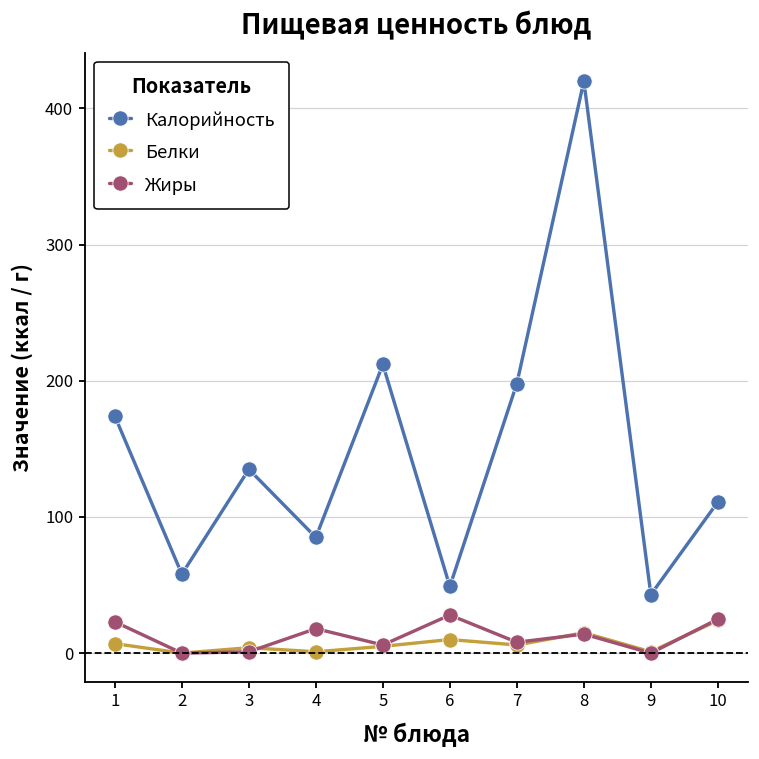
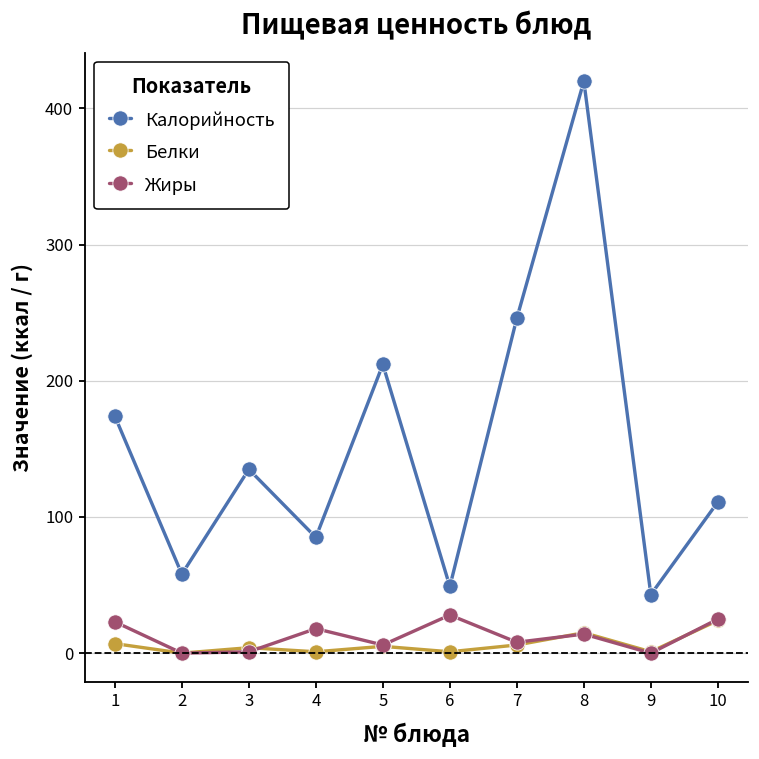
  {
    "Калорийность": {
      "1": 174,
      "2": 58,
      "3": 135,
      "4": 85,
      "5": 212,
      "6": 49,
-     "7": 198,
+     "7": 246,
      "8": 420,
      "9": 43,
      "10": 111
    },
    "Белки": {
      "1": 7,
      "3": 4,
      "4": 1,
-     "6": 10
+     "6": 1
    },
    "Жиры": {
      "1": 23,
      "3": 1,
      "4": 18,
      "6": 28
    }
  }
